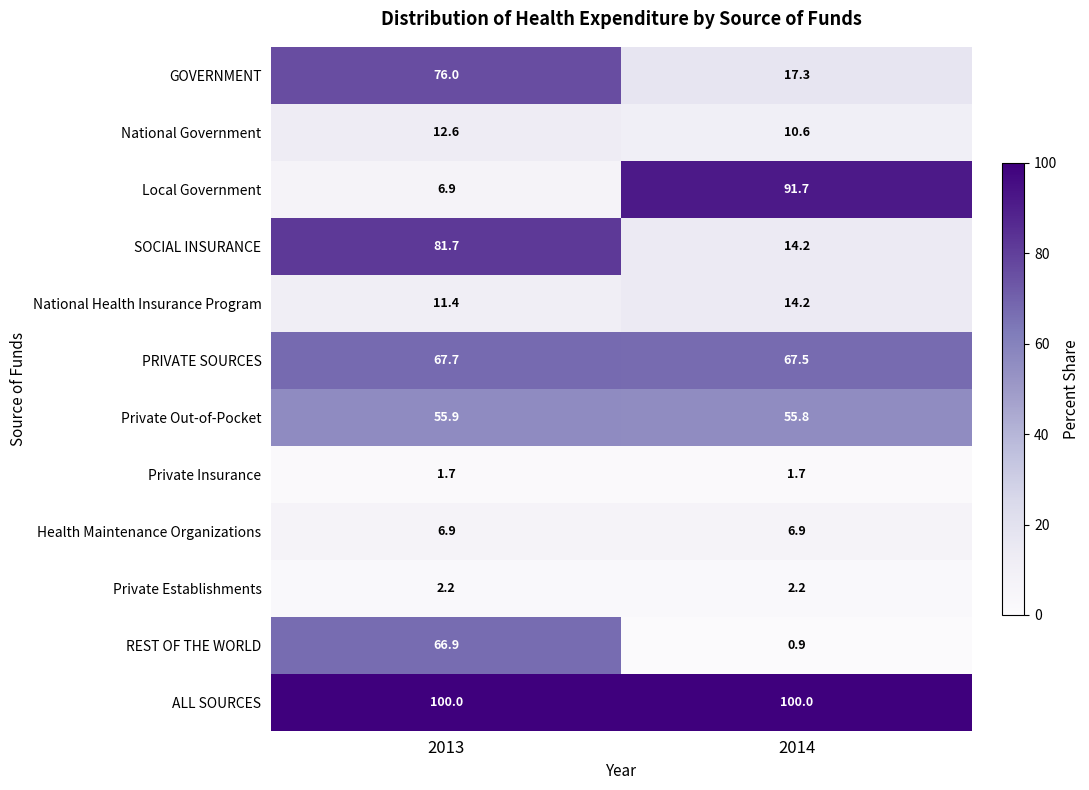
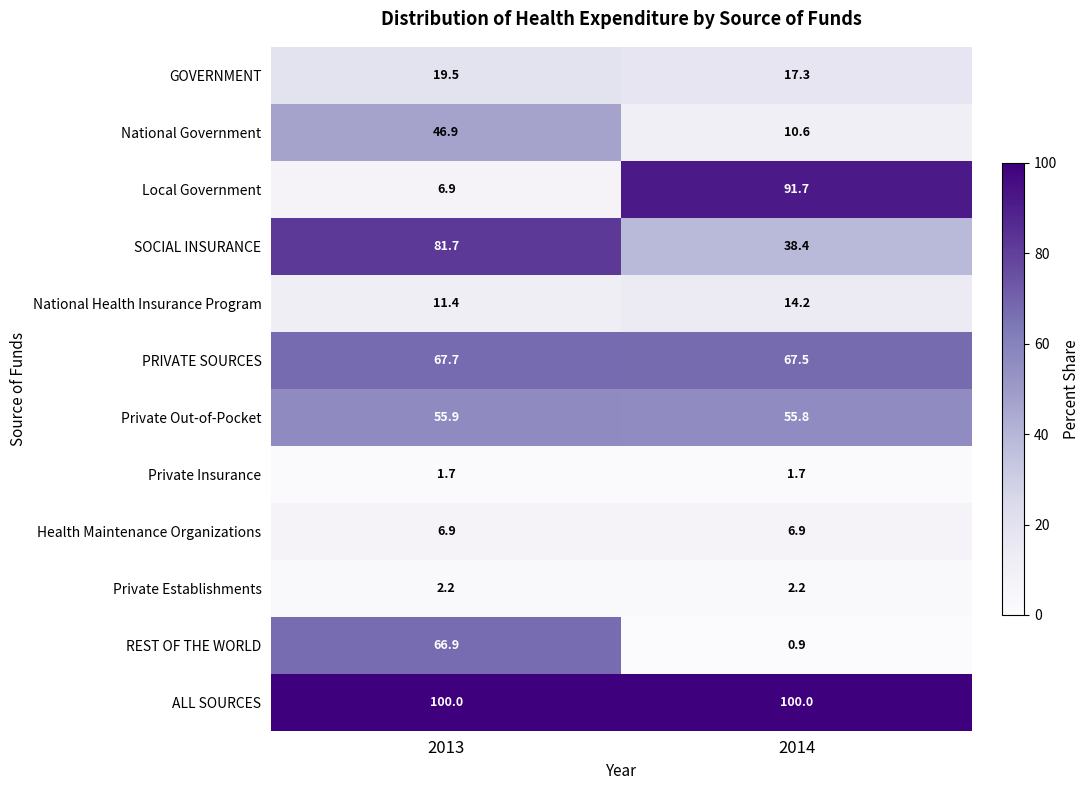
  {
    "GOVERNMENT": {
-     "2013": 76.0,
+     "2013": 19.5,
      "2014": 17.3
    },
    "National Government": {
-     "2013": 12.6,
+     "2013": 46.9,
      "2014": 10.6
    },
    "Local Government": {
      "2013": 6.9,
      "2014": 91.7
    },
    "SOCIAL INSURANCE": {
      "2013": 81.7,
-     "2014": 14.2
+     "2014": 38.4
    },
    "National Health Insurance Program": {
      "2013": 11.4,
      "2014": 14.2
    },
    "PRIVATE SOURCES": {
      "2013": 67.7,
      "2014": 67.5
    },
    "Private Out-of-Pocket": {
      "2013": 55.9,
      "2014": 55.8
    },
    "Private Insurance": {
      "2013": 1.7,
      "2014": 1.7
    },
    "Health Maintenance Organizations": {
      "2013": 6.9,
      "2014": 6.9
    },
    "Private Establishments": {
      "2013": 2.2,
      "2014": 2.2
    },
    "REST OF THE WORLD": {
      "2013": 66.9,
      "2014": 0.9
    },
    "ALL SOURCES": {
      "2013": 100.0,
      "2014": 100.0
    }
  }
